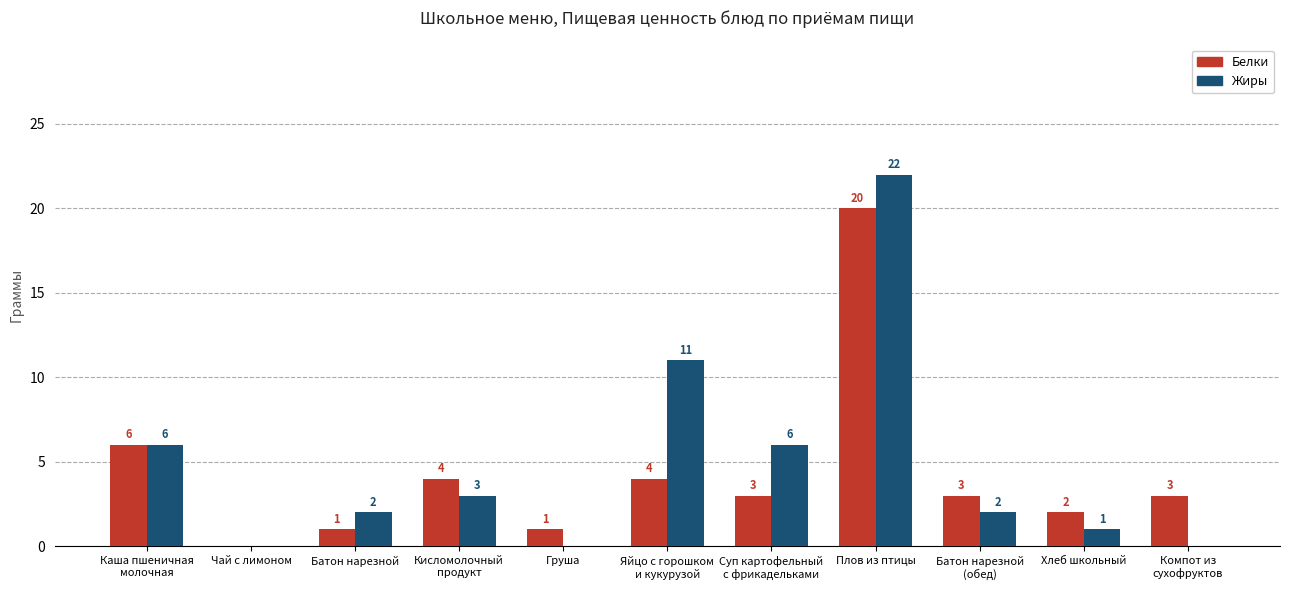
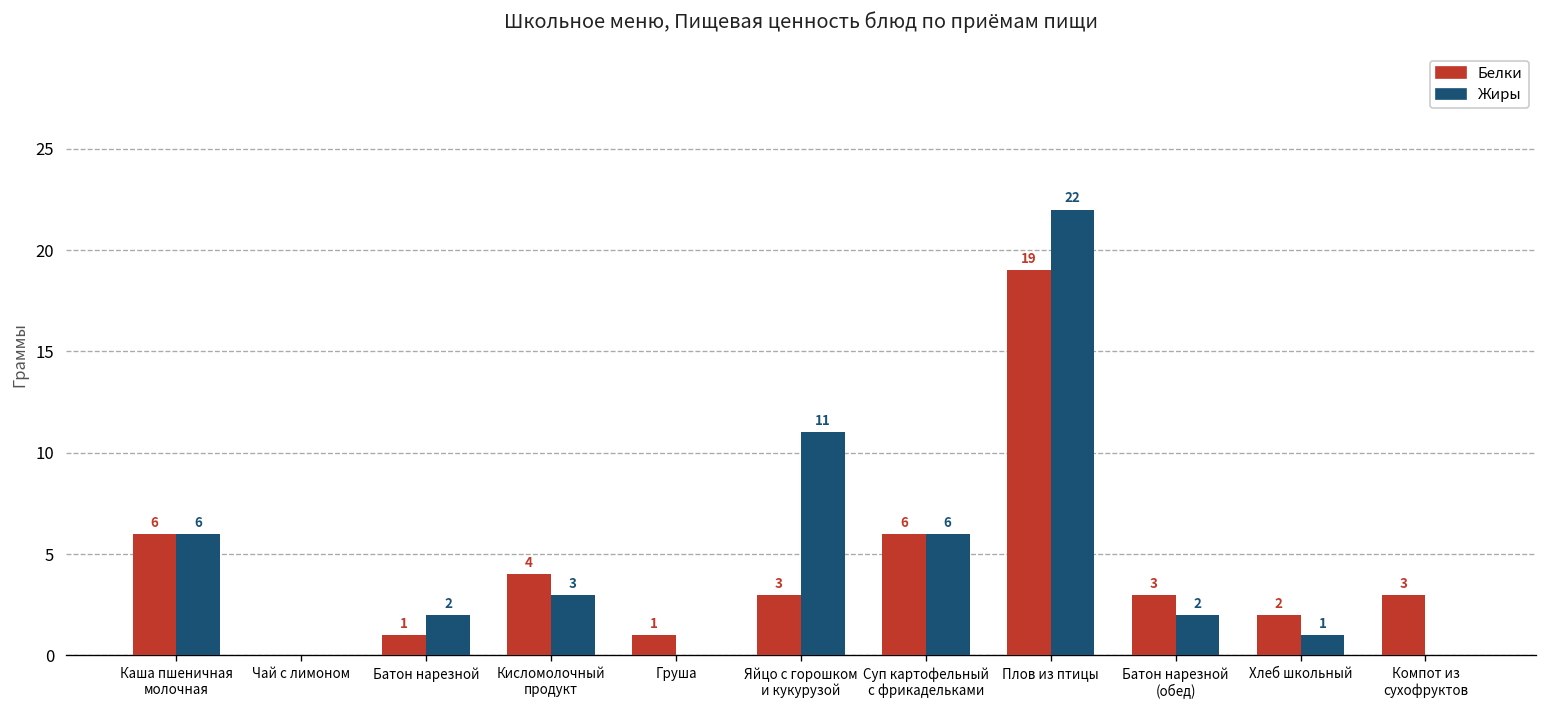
  {
    "Белки": {
      "Каша пшеничная молочная": 6,
      "Батон нарезной": 1,
      "Кисломолочный продукт": 4,
      "Груша": 1,
-     "Яйцо с горошком и кукурузой": 4,
-     "Суп картофельный с фрикадельками": 3,
-     "Плов из птицы": 20,
+     "Яйцо с горошком и кукурузой": 3,
+     "Суп картофельный с фрикадельками": 6,
+     "Плов из птицы": 19,
      "Батон нарезной (обед)": 3,
      "Хлеб школьный": 2,
      "Компот из сухофруктов": 3
    },
    "Жиры": {
      "Каша пшеничная молочная": 6,
      "Батон нарезной": 2,
      "Кисломолочный продукт": 3,
      "Яйцо с горошком и кукурузой": 11,
      "Суп картофельный с фрикадельками": 6,
      "Плов из птицы": 22,
      "Батон нарезной (обед)": 2,
      "Хлеб школьный": 1
    }
  }
